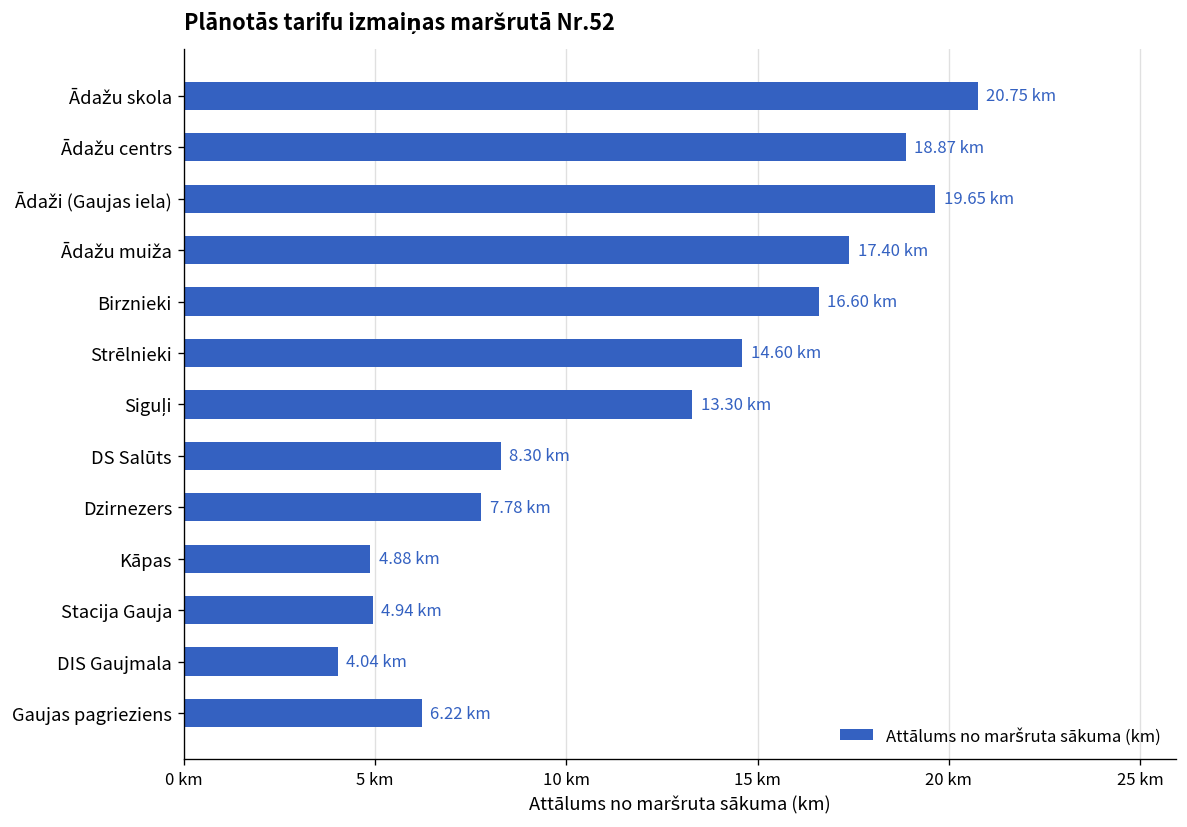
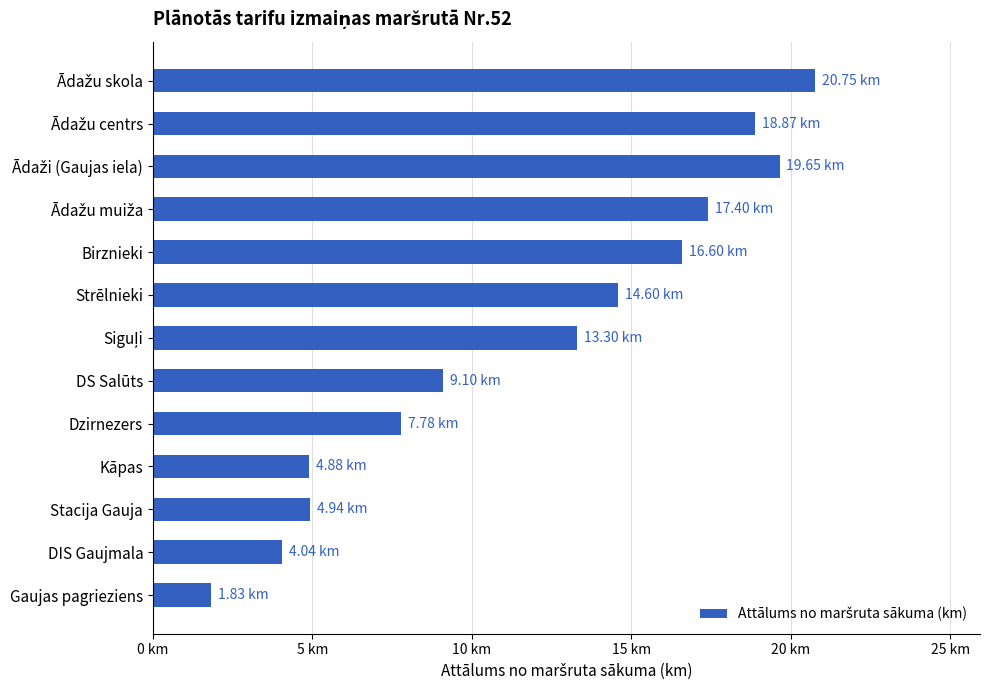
  {
    "Ādažu skola": 20.75,
    "Ādažu centrs": 18.87,
    "Ādaži (Gaujas iela)": 19.65,
    "Ādažu muiža": 17.40,
    "Birznieki": 16.60,
    "Strēlnieki": 14.60,
    "Siguļi": 13.30,
-   "DS Salūts": 8.30,
+   "DS Salūts": 9.10,
    "Dzirnezers": 7.78,
    "Kāpas": 4.88,
    "Stacija Gauja": 4.94,
    "DIS Gaujmala": 4.04,
-   "Gaujas pagrieziens": 6.22
+   "Gaujas pagrieziens": 1.83
  }
